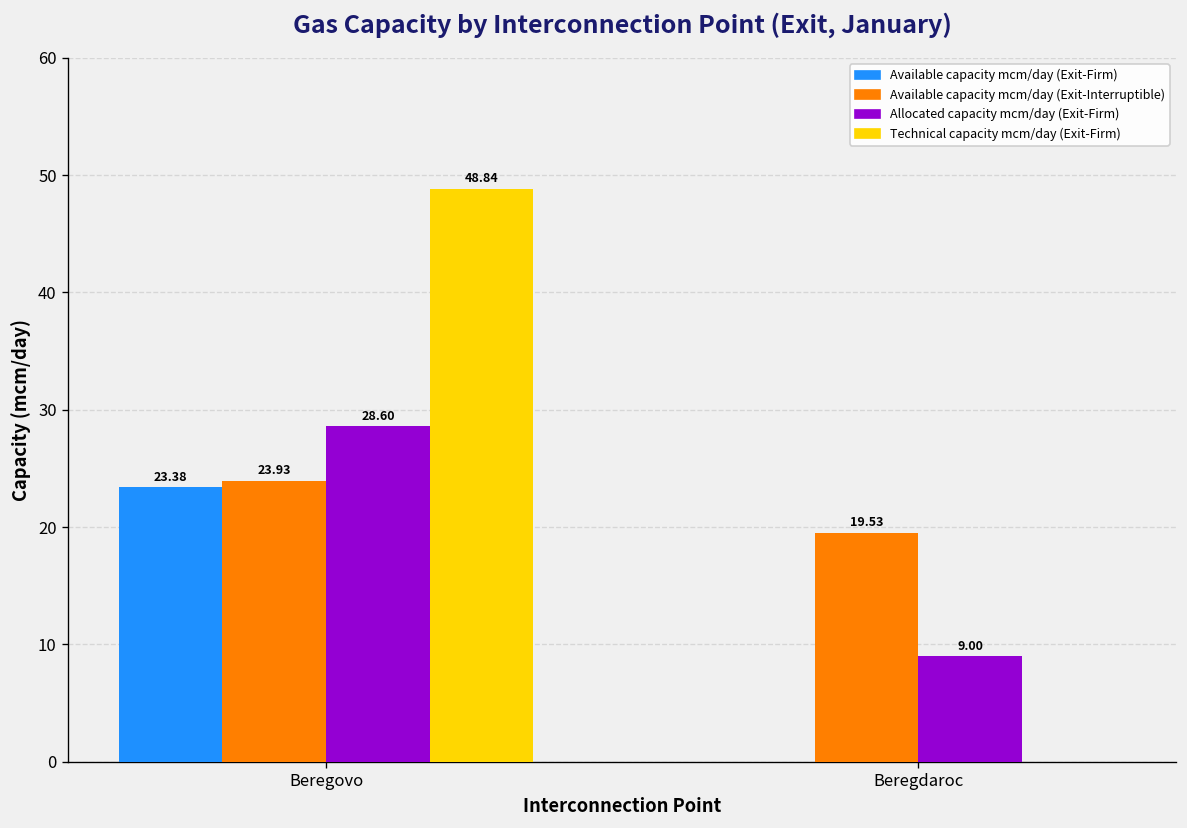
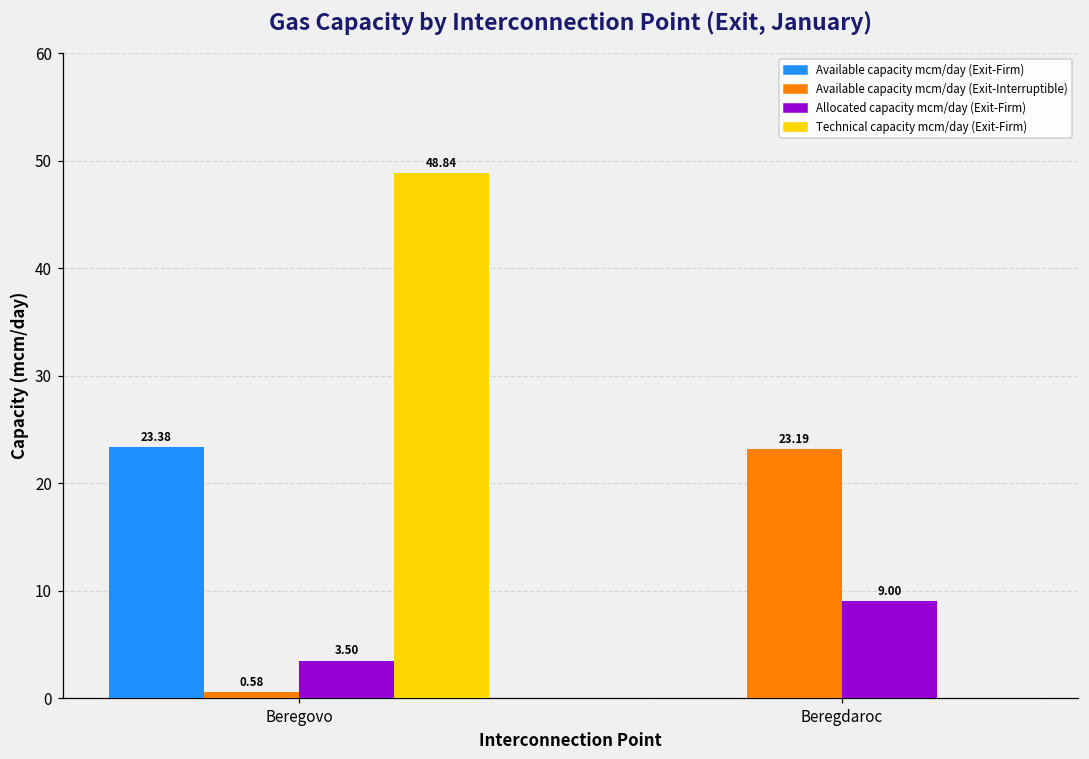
  {
    "Available capacity mcm/day (Exit-Firm)": {
      "Beregovo": 23.38
    },
    "Available capacity mcm/day (Exit-Interruptible)": {
-     "Beregovo": 23.93,
-     "Beregdaroc": 19.53
+     "Beregovo": 0.58,
+     "Beregdaroc": 23.19
    },
    "Allocated capacity mcm/day (Exit-Firm)": {
-     "Beregovo": 28.60,
+     "Beregovo": 3.50,
      "Beregdaroc": 9.00
    },
    "Technical capacity mcm/day (Exit-Firm)": {
      "Beregovo": 48.84
    }
  }
